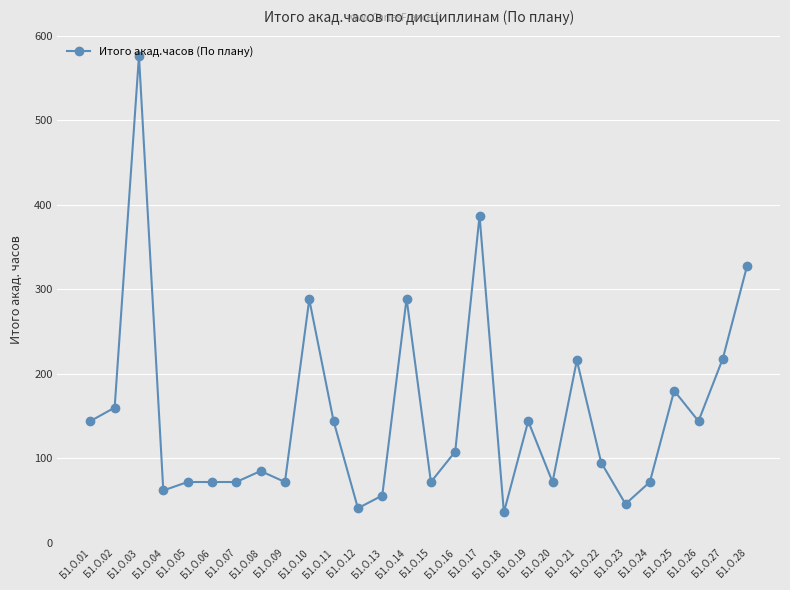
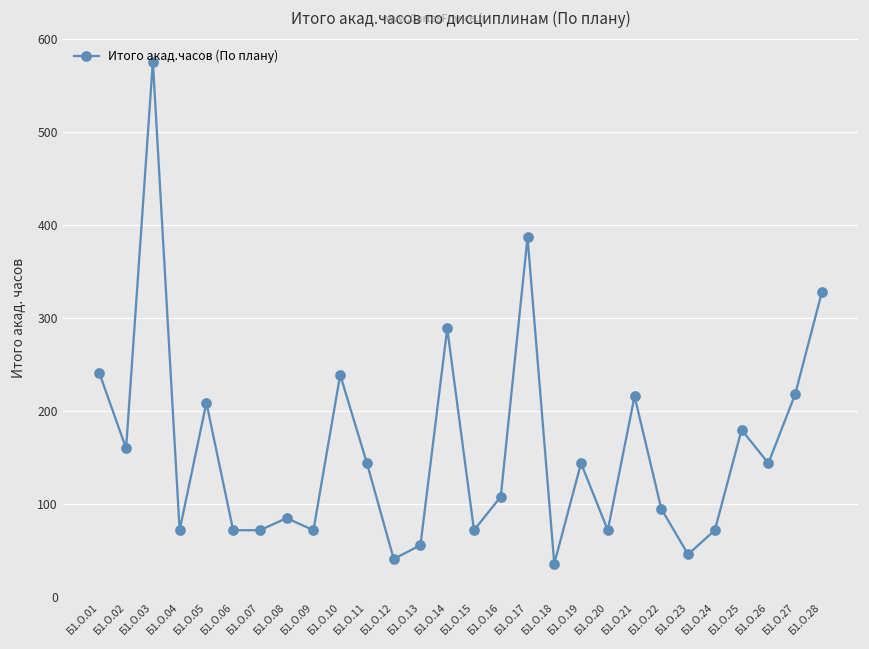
  {
-   "Б1.О.01": 140,
+   "Б1.О.01": 240,
    "Б1.О.02": 160,
    "Б1.О.03": 580,
-   "Б1.О.04": 60,
-   "Б1.О.05": 70,
+   "Б1.О.04": 70,
+   "Б1.О.05": 210,
    "Б1.О.06": 70,
    "Б1.О.07": 70,
    "Б1.О.08": 90,
    "Б1.О.09": 70,
-   "Б1.О.10": 290,
+   "Б1.О.10": 240,
    "Б1.О.11": 140,
    "Б1.О.12": 40,
    "Б1.О.13": 60,
    "Б1.О.14": 290,
    "Б1.О.15": 70,
    "Б1.О.16": 110,
    "Б1.О.17": 390,
    "Б1.О.18": 40,
    "Б1.О.19": 140,
    "Б1.О.20": 70,
    "Б1.О.21": 220,
    "Б1.О.22": 100,
    "Б1.О.23": 50,
    "Б1.О.24": 70,
    "Б1.О.25": 180,
    "Б1.О.26": 140,
    "Б1.О.27": 220,
    "Б1.О.28": 330
  }
